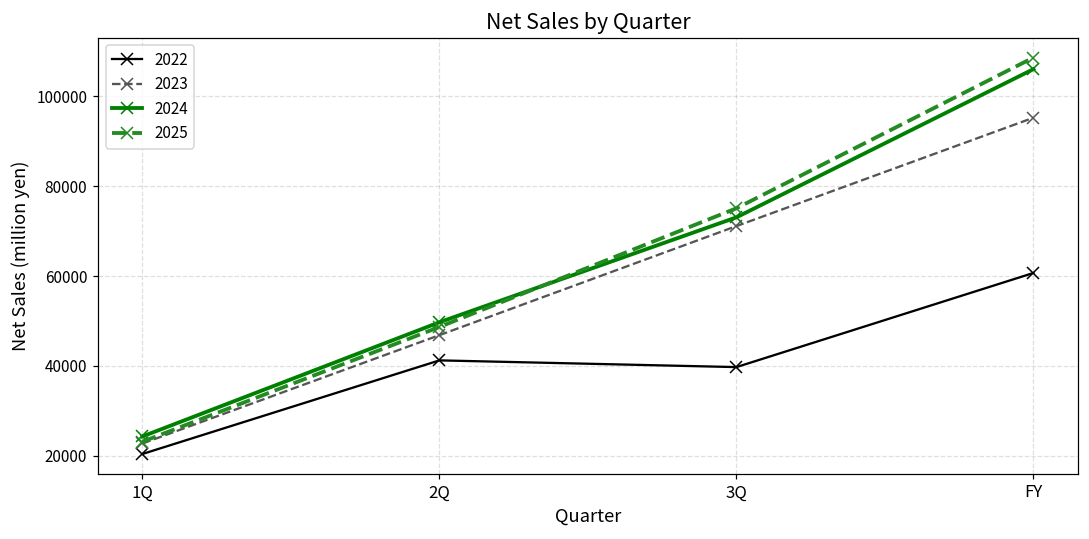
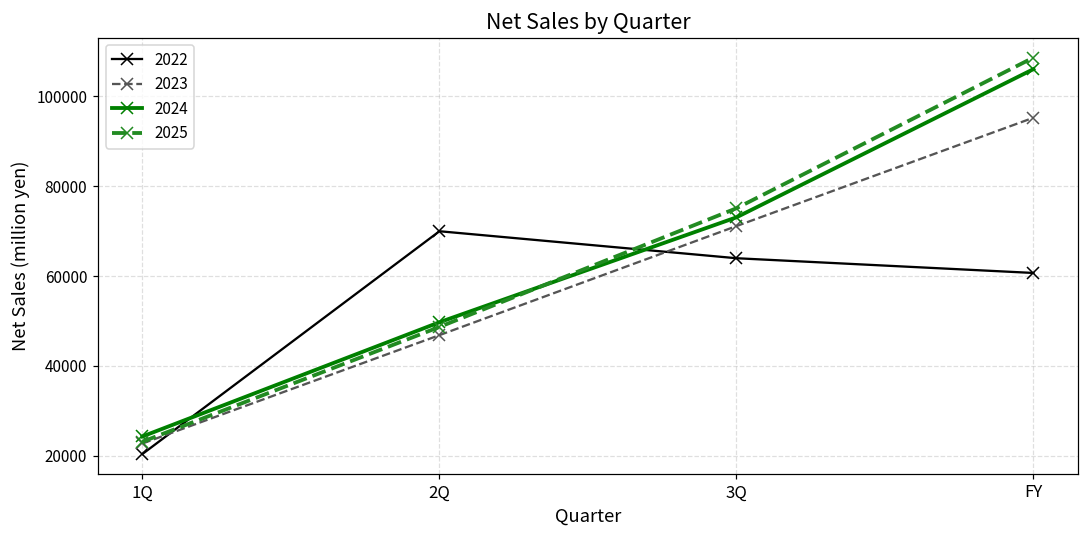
  {
    "2022": {
      "1Q": 20000,
-     "2Q": 41000,
-     "3Q": 40000,
+     "2Q": 70000,
+     "3Q": 64000,
      "FY": 61000
    },
    "2023": {
      "2Q": 47000,
      "3Q": 71000,
      "FY": 95000
    }
  }
